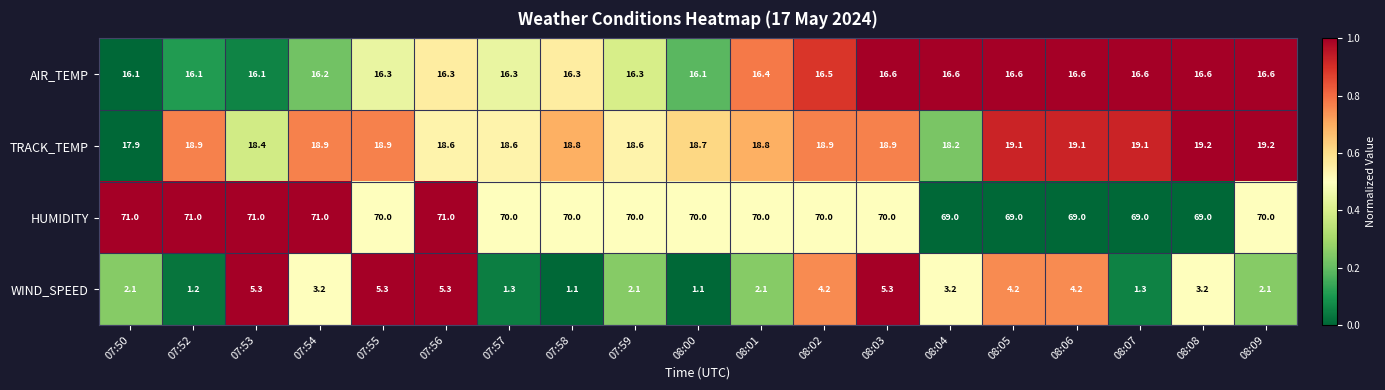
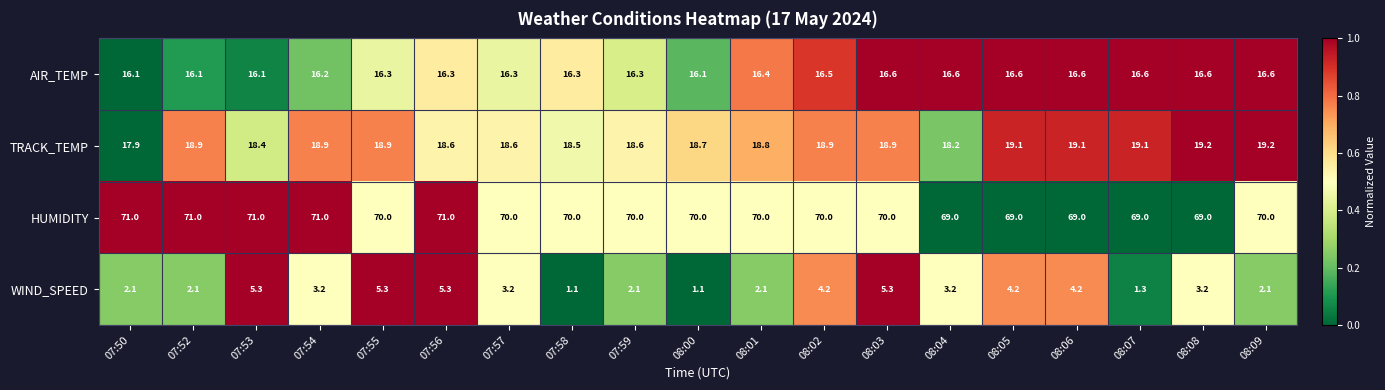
  {
    "AIR_TEMP": {
      "07:50": 16.1,
      "07:52": 16.1,
      "07:53": 16.1,
      "07:54": 16.2,
      "07:55": 16.3,
      "07:56": 16.3,
      "07:57": 16.3,
      "07:58": 16.3,
      "07:59": 16.3,
      "08:00": 16.1,
      "08:01": 16.4,
      "08:02": 16.5,
      "08:03": 16.6,
      "08:04": 16.6,
      "08:05": 16.6,
      "08:06": 16.6,
      "08:07": 16.6,
      "08:08": 16.6,
      "08:09": 16.6
    },
    "TRACK_TEMP": {
      "07:50": 17.9,
      "07:52": 18.9,
      "07:53": 18.4,
      "07:54": 18.9,
      "07:55": 18.9,
      "07:56": 18.6,
      "07:57": 18.6,
-     "07:58": 18.8,
+     "07:58": 18.5,
      "07:59": 18.6,
      "08:00": 18.7,
      "08:01": 18.8,
      "08:02": 18.9,
      "08:03": 18.9,
      "08:04": 18.2,
      "08:05": 19.1,
      "08:06": 19.1,
      "08:07": 19.1,
      "08:08": 19.2,
      "08:09": 19.2
    },
    "HUMIDITY": {
      "07:50": 71.0,
      "07:52": 71.0,
      "07:53": 71.0,
      "07:54": 71.0,
      "07:55": 70.0,
      "07:56": 71.0,
      "07:57": 70.0,
      "07:58": 70.0,
      "07:59": 70.0,
      "08:00": 70.0,
      "08:01": 70.0,
      "08:02": 70.0,
      "08:03": 70.0,
      "08:04": 69.0,
      "08:05": 69.0,
      "08:06": 69.0,
      "08:07": 69.0,
      "08:08": 69.0,
      "08:09": 70.0
    },
    "WIND_SPEED": {
      "07:50": 2.1,
-     "07:52": 1.2,
+     "07:52": 2.1,
      "07:53": 5.3,
      "07:54": 3.2,
      "07:55": 5.3,
      "07:56": 5.3,
-     "07:57": 1.3,
+     "07:57": 3.2,
      "07:58": 1.1,
      "07:59": 2.1,
      "08:00": 1.1,
      "08:01": 2.1,
      "08:02": 4.2,
      "08:03": 5.3,
      "08:04": 3.2,
      "08:05": 4.2,
      "08:06": 4.2,
      "08:07": 1.3,
      "08:08": 3.2,
      "08:09": 2.1
    }
  }
